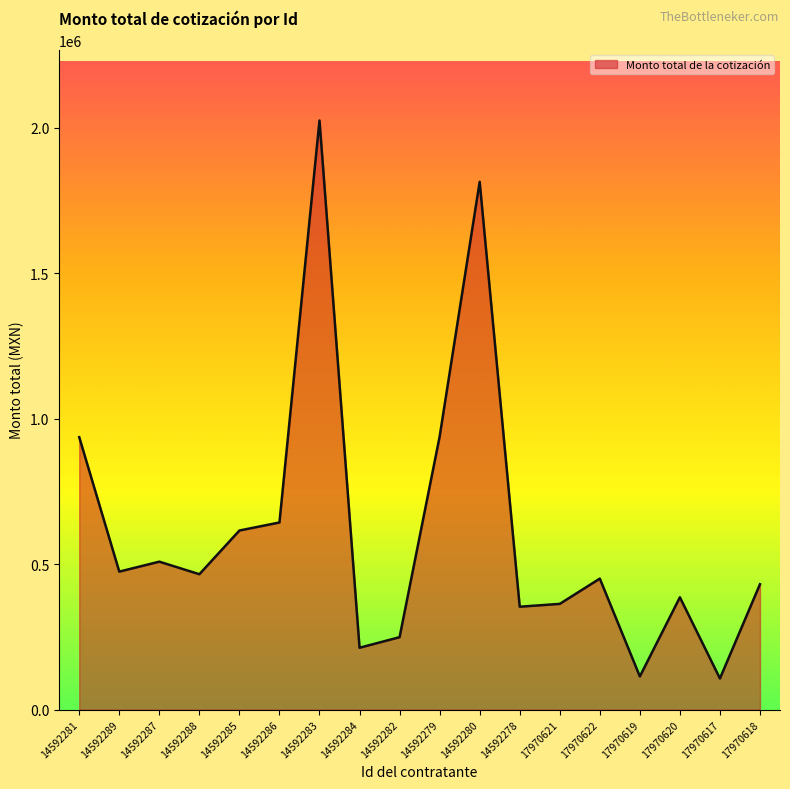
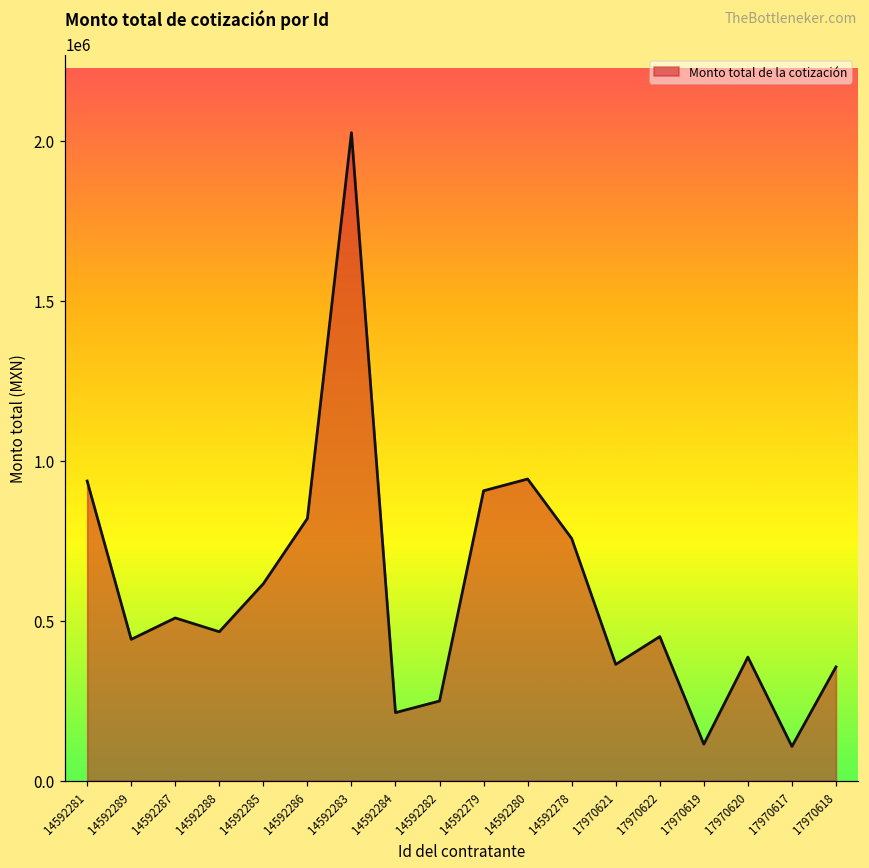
  {
    "14592281": 940000,
-   "14592289": 470000,
+   "14592289": 440000,
    "14592287": 510000,
    "14592288": 470000,
    "14592285": 620000,
-   "14592286": 640000,
+   "14592286": 820000,
    "14592283": 2030000,
    "14592284": 210000,
    "14592282": 250000,
-   "14592279": 940000,
-   "14592280": 1810000,
-   "14592278": 350000,
+   "14592279": 910000,
+   "14592280": 940000,
+   "14592278": 760000,
    "17970621": 360000,
    "17970622": 450000,
    "17970619": 110000,
    "17970620": 390000,
    "17970617": 110000,
-   "17970618": 430000
+   "17970618": 360000
  }
